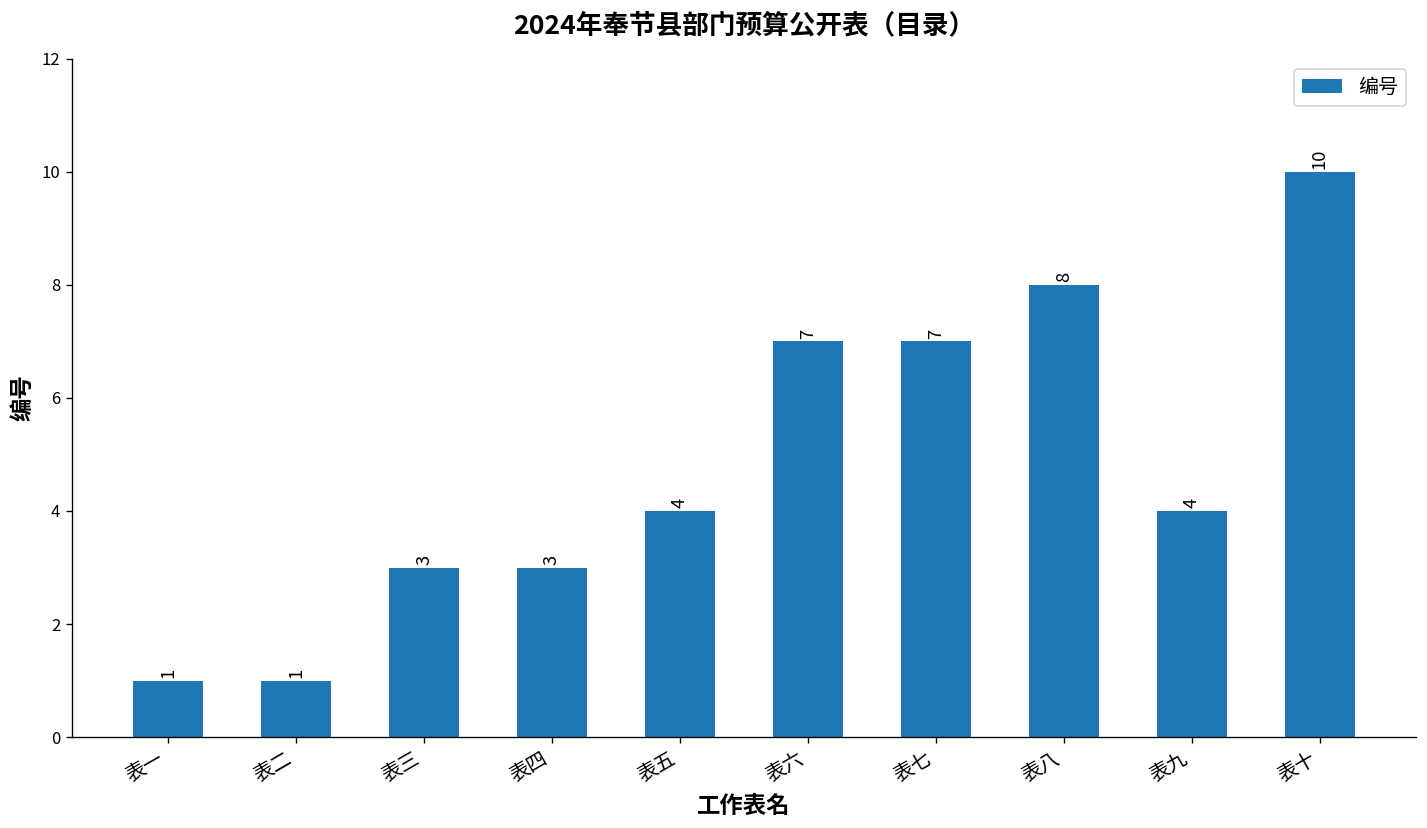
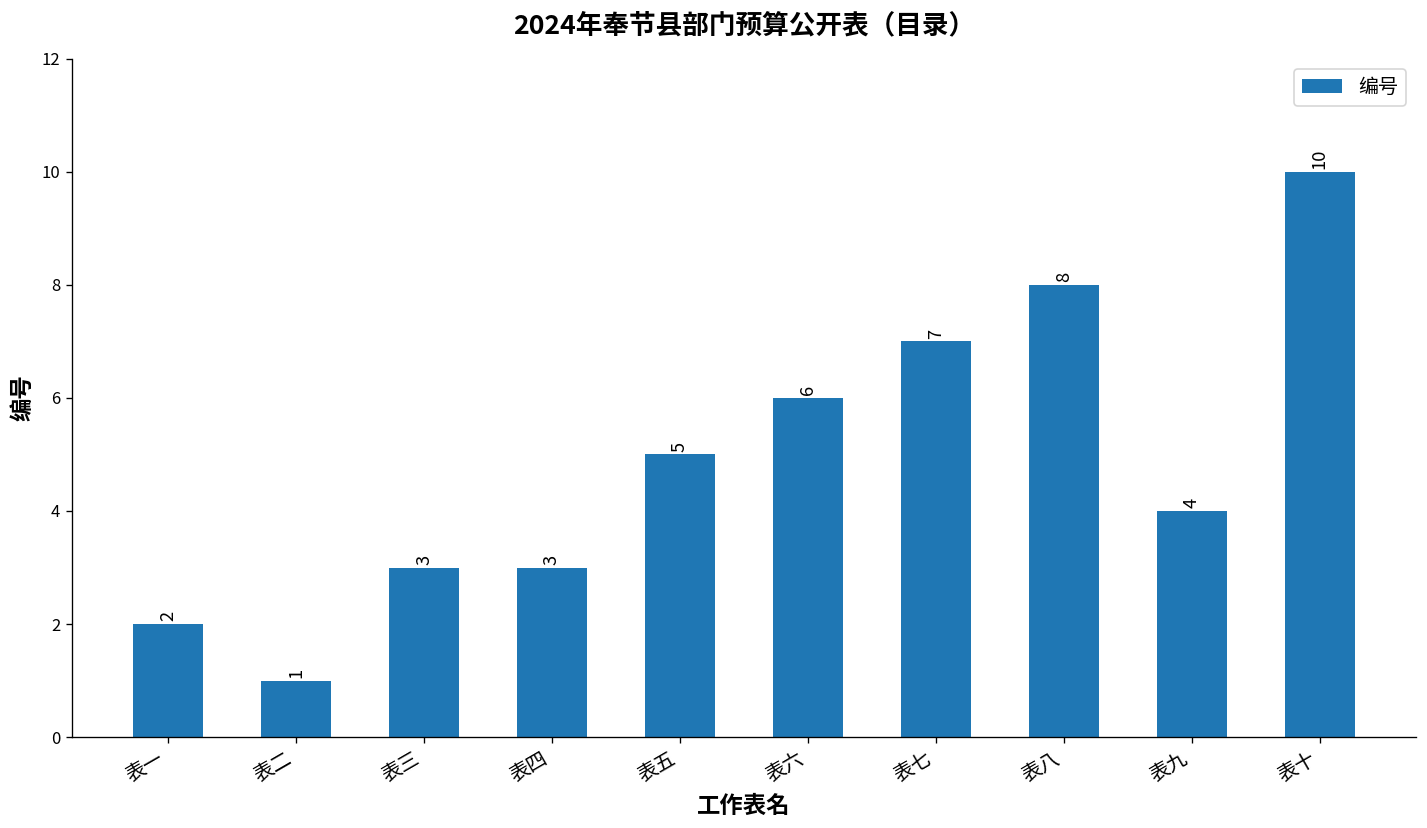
  {
-   "表一": 1,
+   "表一": 2,
    "表二": 1,
    "表三": 3,
    "表四": 3,
-   "表五": 4,
-   "表六": 7,
+   "表五": 5,
+   "表六": 6,
    "表七": 7,
    "表八": 8,
    "表九": 4,
    "表十": 10
  }
